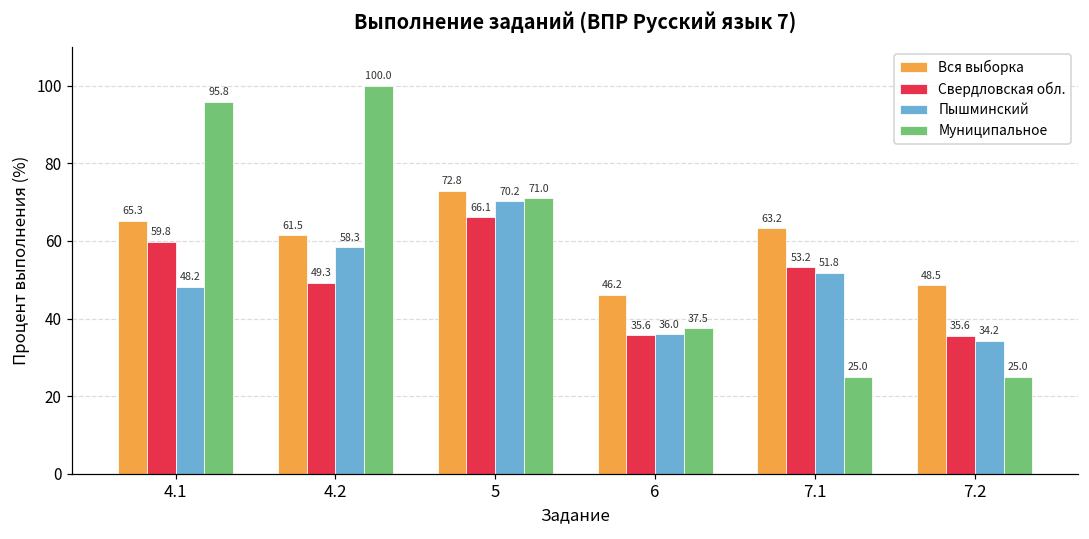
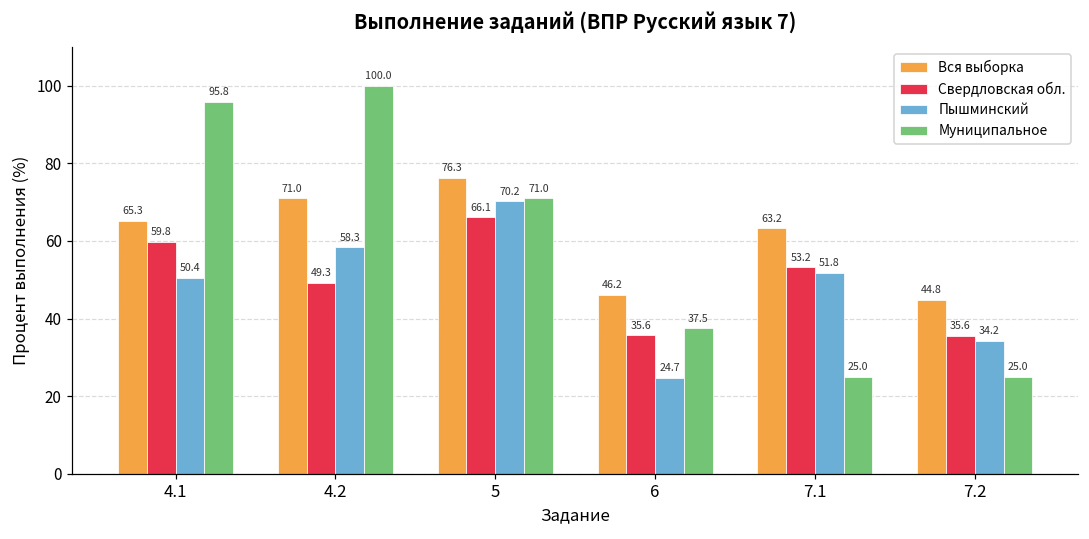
  {
    "Вся выборка": {
      "4.1": 65.3,
-     "4.2": 61.5,
-     "5": 72.8,
+     "4.2": 71.0,
+     "5": 76.3,
      "6": 46.2,
      "7.1": 63.2,
-     "7.2": 48.5
+     "7.2": 44.8
    },
    "Свердловская обл.": {
      "4.1": 59.8,
      "4.2": 49.3,
      "5": 66.1,
      "6": 35.6,
      "7.1": 53.2,
      "7.2": 35.6
    },
    "Пышминский": {
-     "4.1": 48.2,
+     "4.1": 50.4,
      "4.2": 58.3,
      "5": 70.2,
-     "6": 36.0,
+     "6": 24.7,
      "7.1": 51.8,
      "7.2": 34.2
    },
    "Муниципальное": {
      "4.1": 95.8,
      "4.2": 100.0,
      "5": 71.0,
      "6": 37.5,
      "7.1": 25.0,
      "7.2": 25.0
    }
  }
